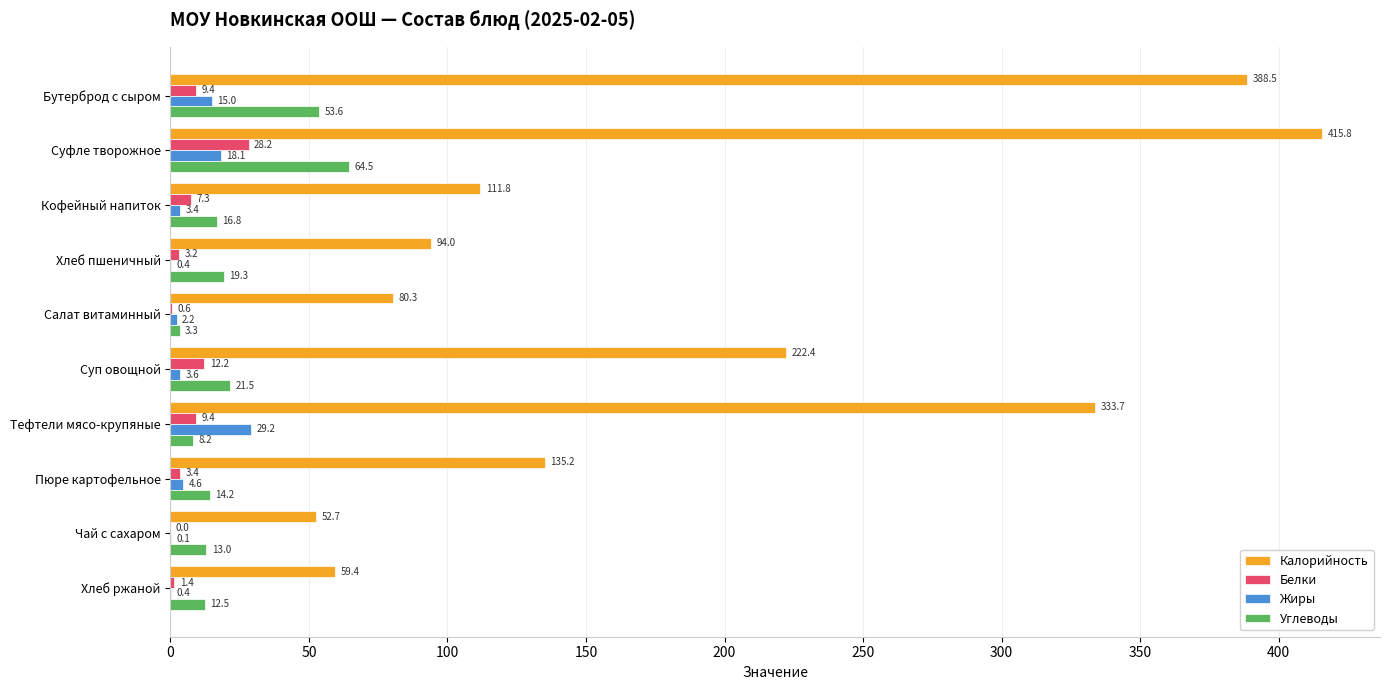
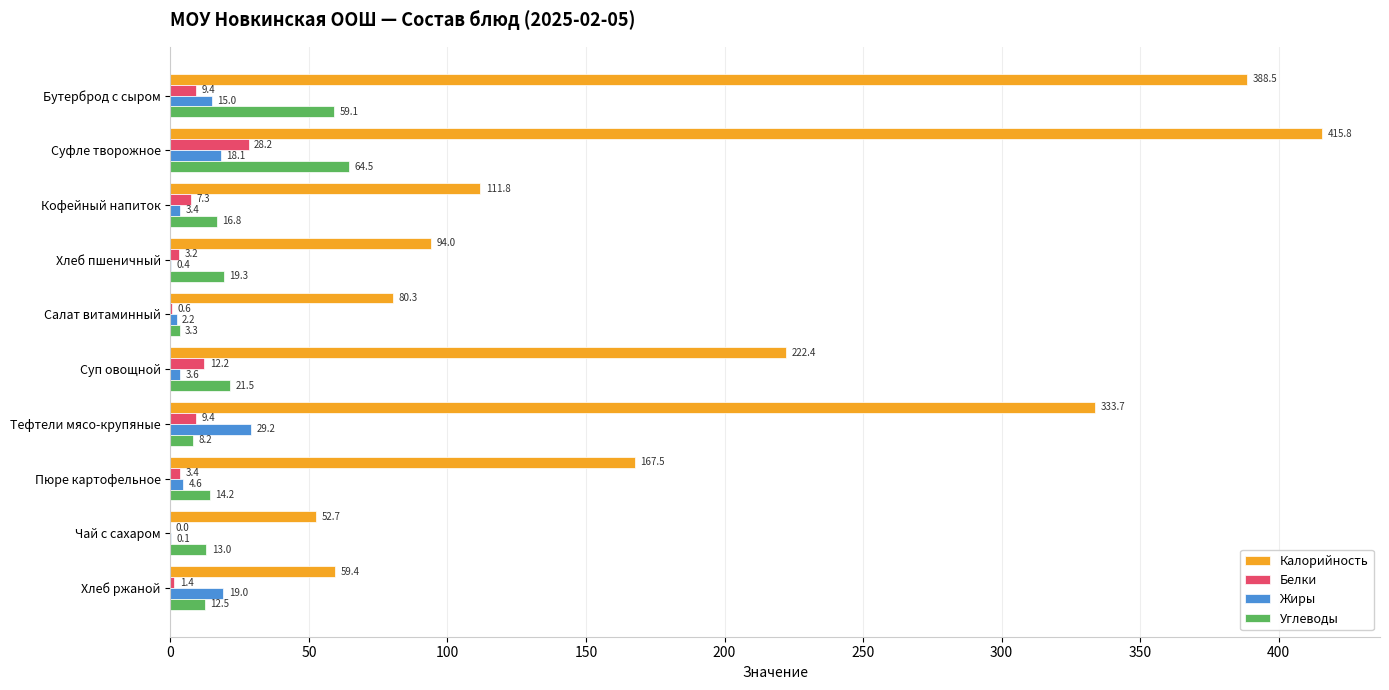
  {
    "Калорийность": {
      "Бутерброд с сыром": 388.5,
      "Суфле творожное": 415.8,
      "Кофейный напиток": 111.8,
      "Хлеб пшеничный": 94.0,
      "Салат витаминный": 80.3,
      "Суп овощной": 222.4,
      "Тефтели мясо-крупяные": 333.7,
-     "Пюре картофельное": 135.2,
+     "Пюре картофельное": 167.5,
      "Чай с сахаром": 52.7,
      "Хлеб ржаной": 59.4
    },
    "Белки": {
      "Бутерброд с сыром": 9.4,
      "Суфле творожное": 28.2,
      "Кофейный напиток": 7.3,
      "Хлеб пшеничный": 3.2,
      "Салат витаминный": 0.6,
      "Суп овощной": 12.2,
      "Тефтели мясо-крупяные": 9.4,
      "Пюре картофельное": 3.4,
      "Чай с сахаром": 0.0,
      "Хлеб ржаной": 1.4
    },
    "Жиры": {
      "Бутерброд с сыром": 15.0,
      "Суфле творожное": 18.1,
      "Кофейный напиток": 3.4,
      "Хлеб пшеничный": 0.4,
      "Салат витаминный": 2.2,
      "Суп овощной": 3.6,
      "Тефтели мясо-крупяные": 29.2,
      "Пюре картофельное": 4.6,
      "Чай с сахаром": 0.1,
-     "Хлеб ржаной": 0.4
+     "Хлеб ржаной": 19.0
    },
    "Углеводы": {
-     "Бутерброд с сыром": 53.6,
+     "Бутерброд с сыром": 59.1,
      "Суфле творожное": 64.5,
      "Кофейный напиток": 16.8,
      "Хлеб пшеничный": 19.3,
      "Салат витаминный": 3.3,
      "Суп овощной": 21.5,
      "Тефтели мясо-крупяные": 8.2,
      "Пюре картофельное": 14.2,
      "Чай с сахаром": 13.0,
      "Хлеб ржаной": 12.5
    }
  }
